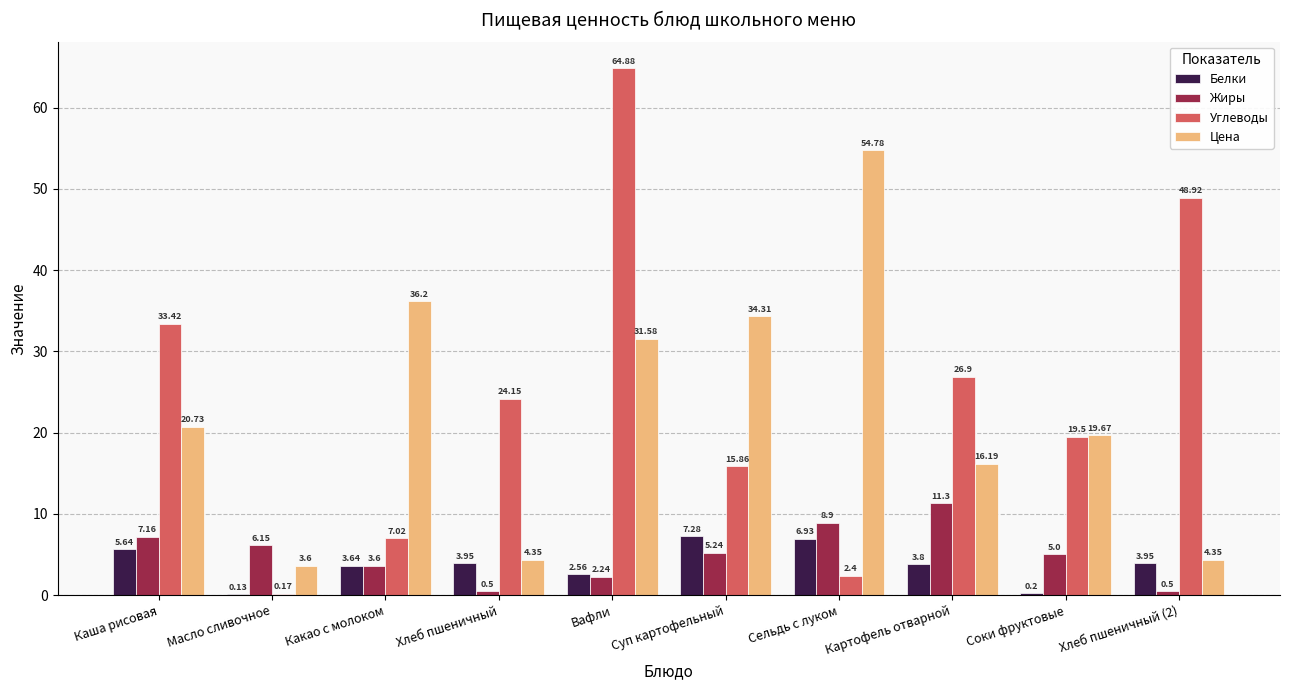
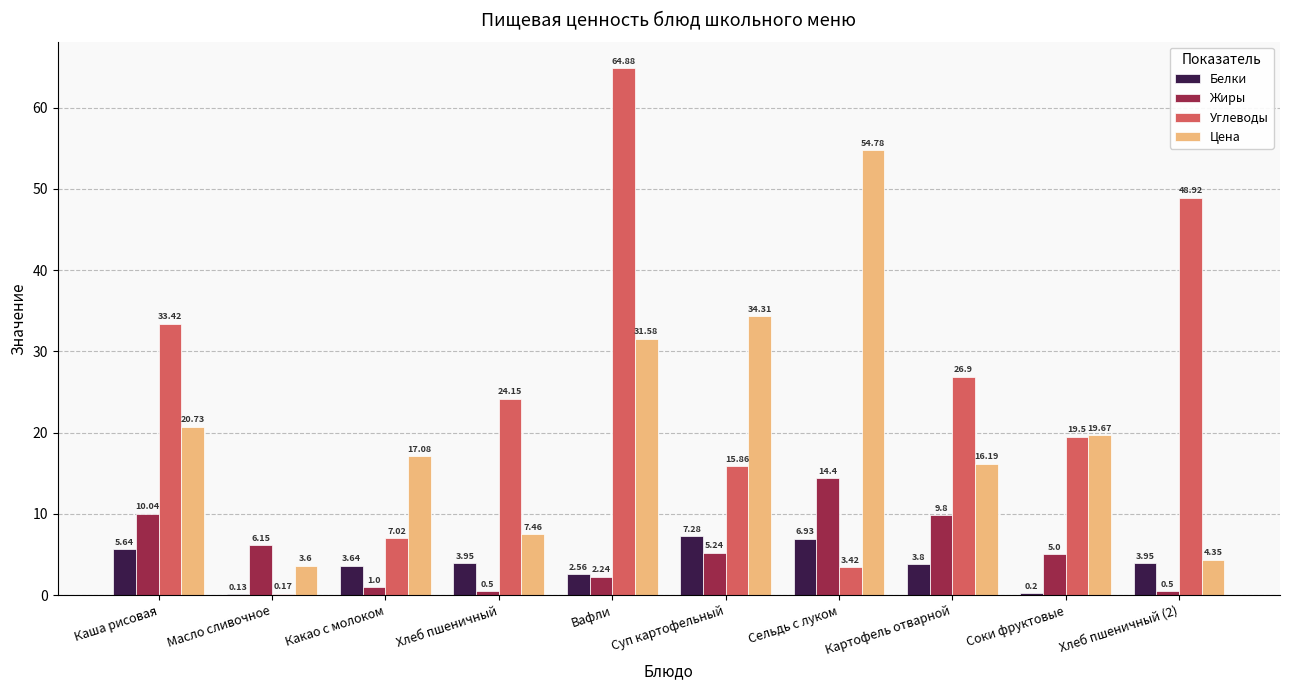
  {
    "Белки": {
      "Каша рисовая": 5.64,
      "Масло сливочное": 0.13,
      "Какао с молоком": 3.64,
      "Хлеб пшеничный": 3.95,
      "Вафли": 2.56,
      "Суп картофельный": 7.28,
      "Сельдь с луком": 6.93,
      "Картофель отварной": 3.8,
      "Соки фруктовые": 0.2,
      "Хлеб пшеничный (2)": 3.95
    },
    "Жиры": {
-     "Каша рисовая": 7.16,
+     "Каша рисовая": 10.04,
      "Масло сливочное": 6.15,
-     "Какао с молоком": 3.6,
+     "Какао с молоком": 1.0,
      "Хлеб пшеничный": 0.5,
      "Вафли": 2.24,
      "Суп картофельный": 5.24,
-     "Сельдь с луком": 8.9,
-     "Картофель отварной": 11.3,
+     "Сельдь с луком": 14.4,
+     "Картофель отварной": 9.8,
      "Соки фруктовые": 5.0,
      "Хлеб пшеничный (2)": 0.5
    },
    "Углеводы": {
      "Каша рисовая": 33.42,
      "Масло сливочное": 0.17,
      "Какао с молоком": 7.02,
      "Хлеб пшеничный": 24.15,
      "Вафли": 64.88,
      "Суп картофельный": 15.86,
-     "Сельдь с луком": 2.4,
+     "Сельдь с луком": 3.42,
      "Картофель отварной": 26.9,
      "Соки фруктовые": 19.5,
      "Хлеб пшеничный (2)": 48.92
    },
    "Цена": {
      "Каша рисовая": 20.73,
      "Масло сливочное": 3.6,
-     "Какао с молоком": 36.2,
-     "Хлеб пшеничный": 4.35,
+     "Какао с молоком": 17.08,
+     "Хлеб пшеничный": 7.46,
      "Вафли": 31.58,
      "Суп картофельный": 34.31,
      "Сельдь с луком": 54.78,
      "Картофель отварной": 16.19,
      "Соки фруктовые": 19.67,
      "Хлеб пшеничный (2)": 4.35
    }
  }
